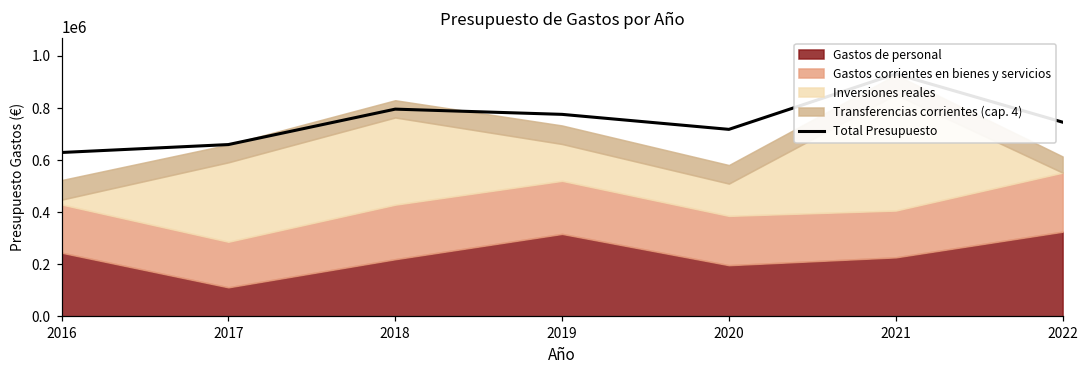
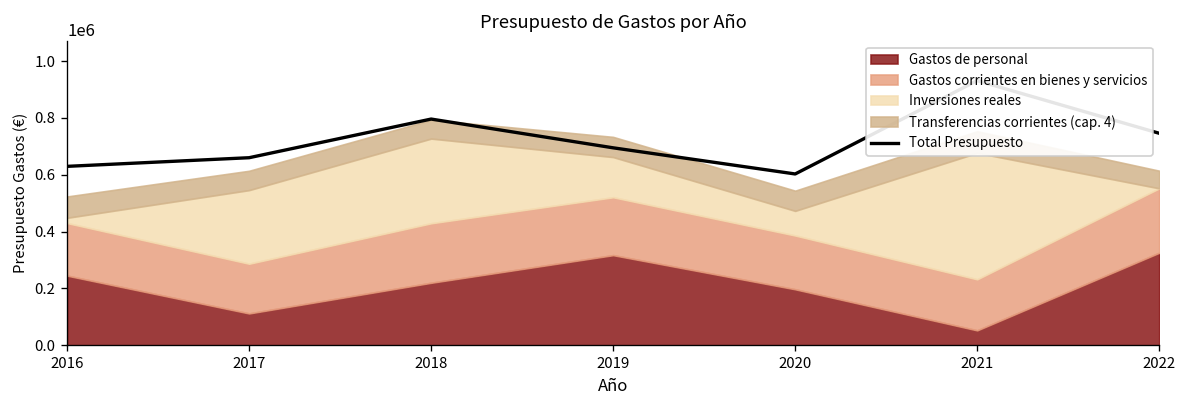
  {
    "Total Presupuesto": {
      "2016": 630000,
-     "2019": 780000,
-     "2020": 720000,
+     "2019": 690000,
+     "2020": 600000,
      "2022": 750000
    },
    "Gastos de personal": {
      "2016": 250000,
      "2017": 110000,
      "2018": 220000,
      "2019": 320000,
      "2020": 200000,
-     "2021": 230000,
+     "2021": 50000,
      "2022": 330000
    },
    "Inversiones reales": {
      "2016": 20000,
-     "2017": 300000,
-     "2018": 330000,
+     "2017": 260000,
+     "2018": 300000,
      "2019": 140000,
-     "2020": 120000
+     "2020": 90000
    }
  }
